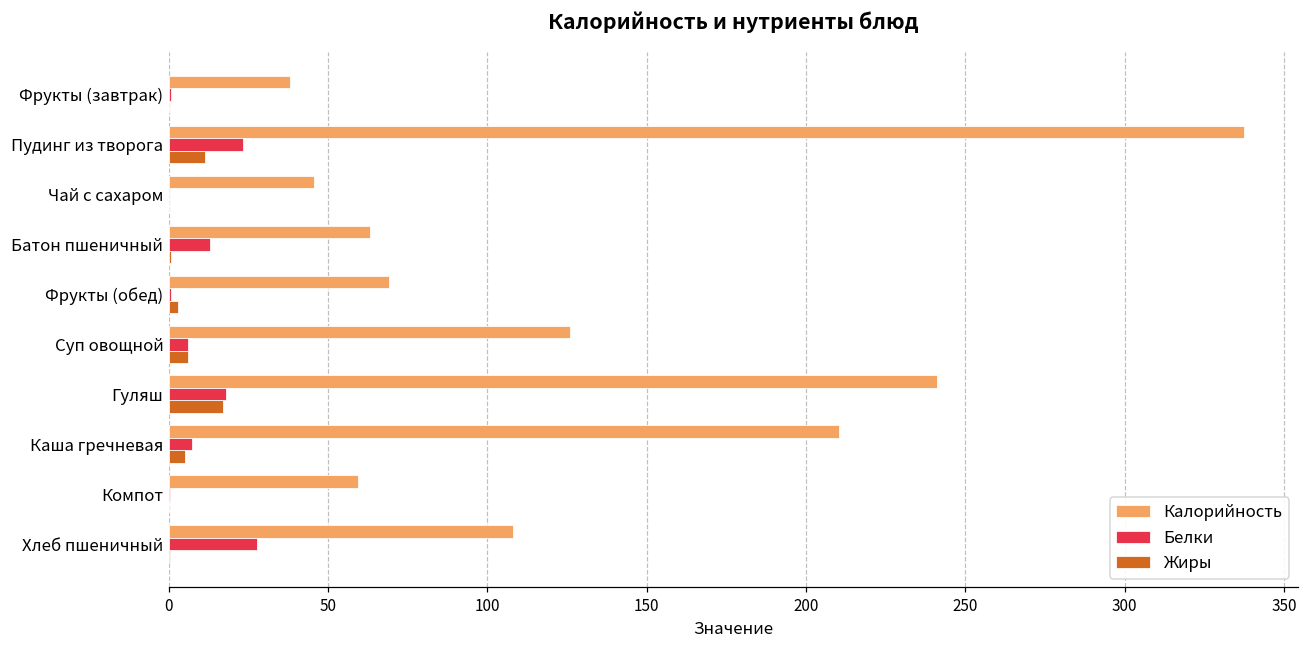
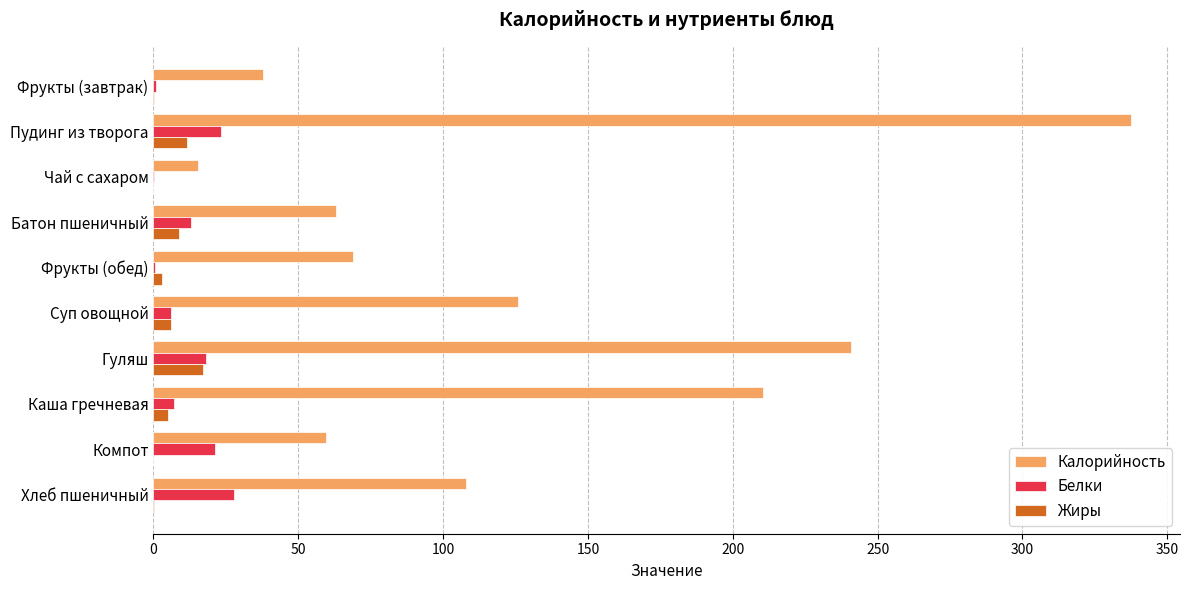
  {
    "Калорийность": {
      "Фрукты (завтрак)": 38,
      "Пудинг из творога": 337,
-     "Чай с сахаром": 46,
+     "Чай с сахаром": 15,
      "Батон пшеничный": 63,
      "Фрукты (обед)": 69,
      "Суп овощной": 126,
      "Гуляш": 241,
      "Каша гречневая": 210,
      "Компот": 59,
      "Хлеб пшеничный": 108
    },
    "Белки": {
      "Пудинг из творога": 23,
      "Батон пшеничный": 13,
      "Суп овощной": 6,
      "Гуляш": 18,
      "Каша гречневая": 7,
-     "Компот": 0,
+     "Компот": 21,
      "Хлеб пшеничный": 28
    },
    "Жиры": {
      "Пудинг из творога": 12,
      "Чай с сахаром": 0,
-     "Батон пшеничный": 1,
+     "Батон пшеничный": 9,
      "Фрукты (обед)": 3,
      "Суп овощной": 6,
      "Гуляш": 17,
      "Каша гречневая": 5,
      "Компот": 0
    }
  }
